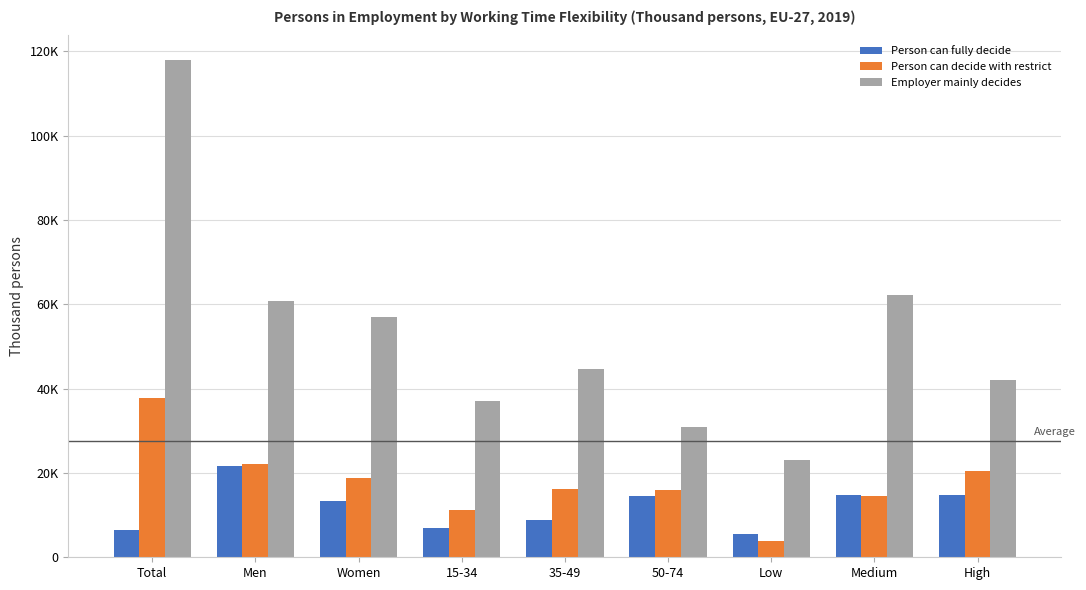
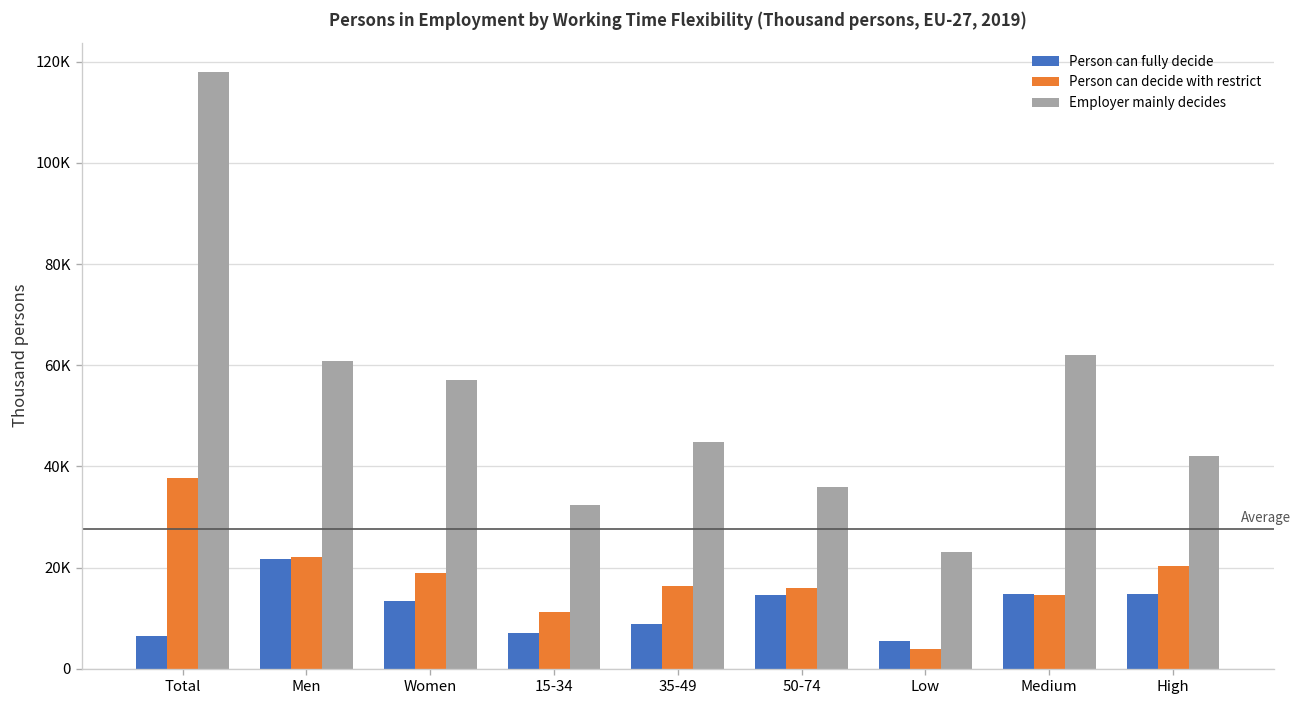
  {
    "Person can fully decide": {
      "Total": 6000,
      "Men": 22000,
      "Women": 13000,
      "15-34": 7000,
      "35-49": 9000,
      "50-74": 15000,
      "Low": 5000,
      "Medium": 15000,
      "High": 15000
    },
    "Person can decide with restrict": {
      "Total": 38000,
      "Men": 22000,
      "Women": 19000,
      "15-34": 11000,
      "35-49": 16000,
      "50-74": 16000,
      "Low": 4000,
      "Medium": 15000,
      "High": 20000
    },
    "Employer mainly decides": {
      "Total": 118000,
      "Men": 61000,
      "Women": 57000,
-     "15-34": 37000,
+     "15-34": 32000,
      "35-49": 45000,
-     "50-74": 31000,
+     "50-74": 36000,
      "Low": 23000,
      "Medium": 62000,
      "High": 42000
    }
  }
